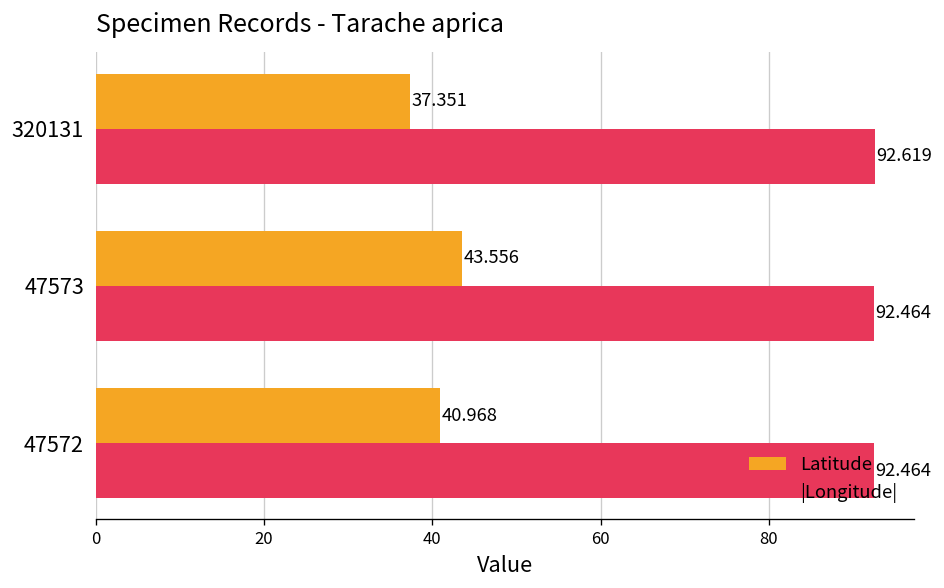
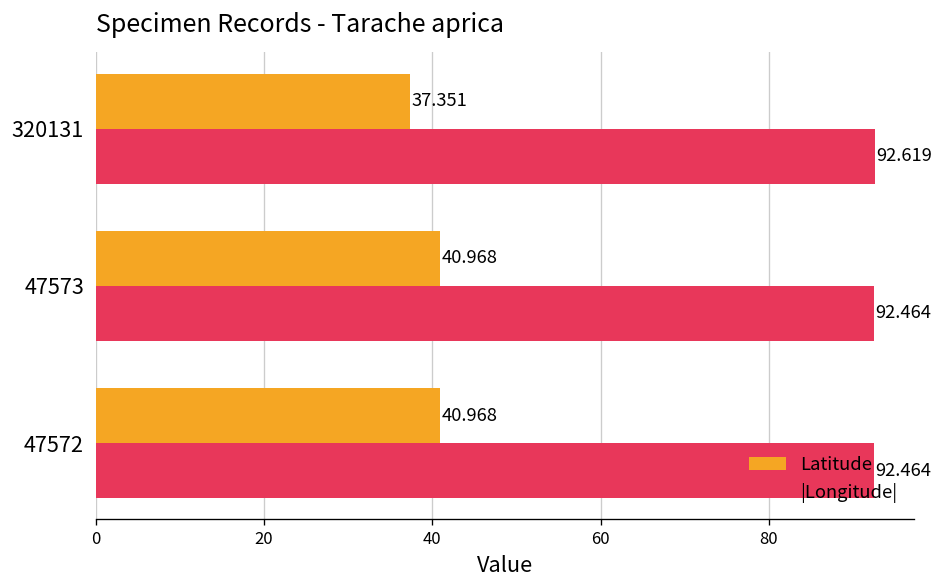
  {
    "Latitude": {
      "320131": 37.351,
-     "47573": 43.556,
+     "47573": 40.968,
      "47572": 40.968
    },
    "|Longitude|": {
      "320131": 92.619,
      "47573": 92.464,
      "47572": 92.464
    }
  }
